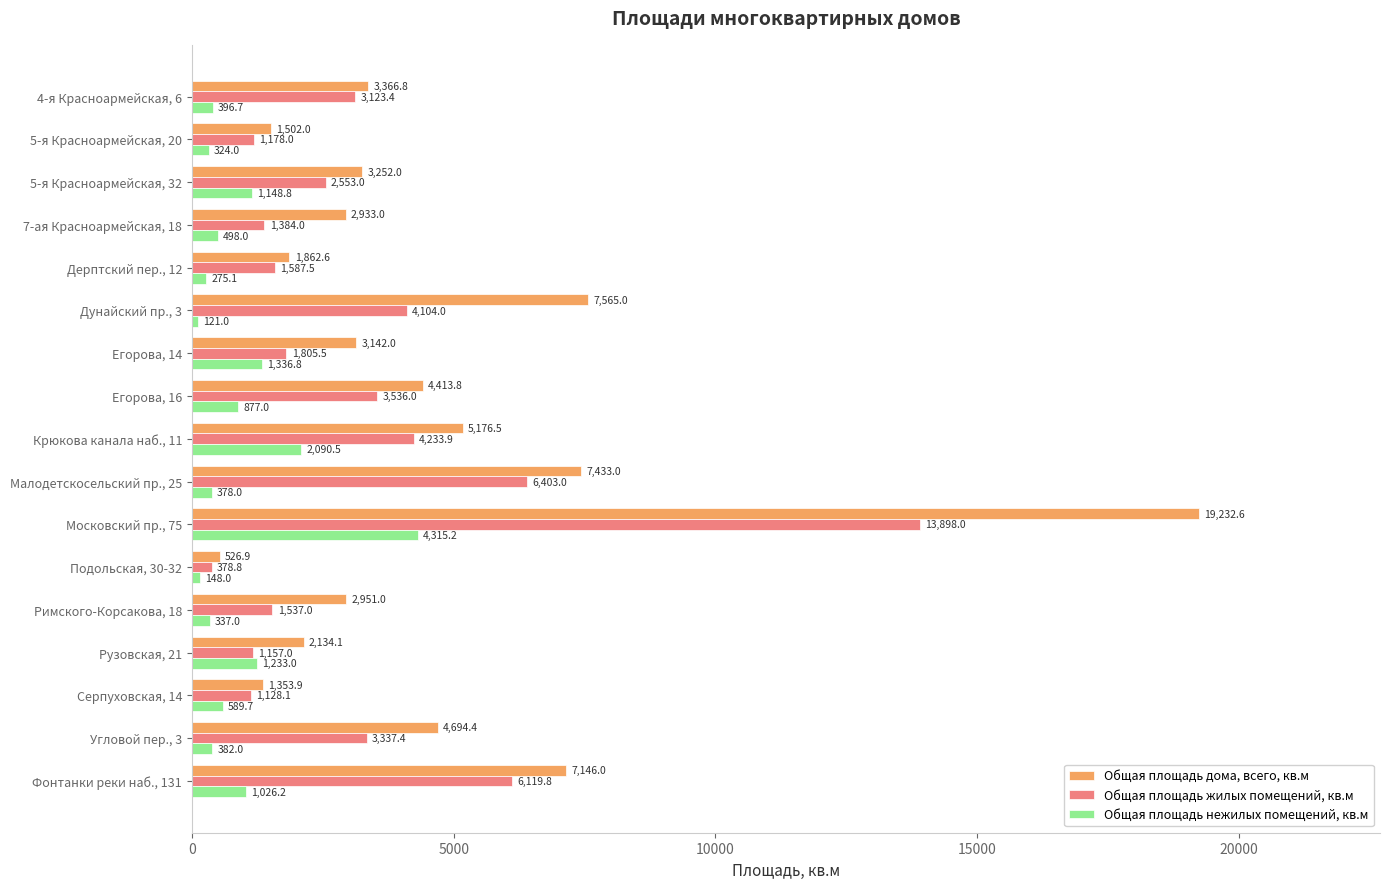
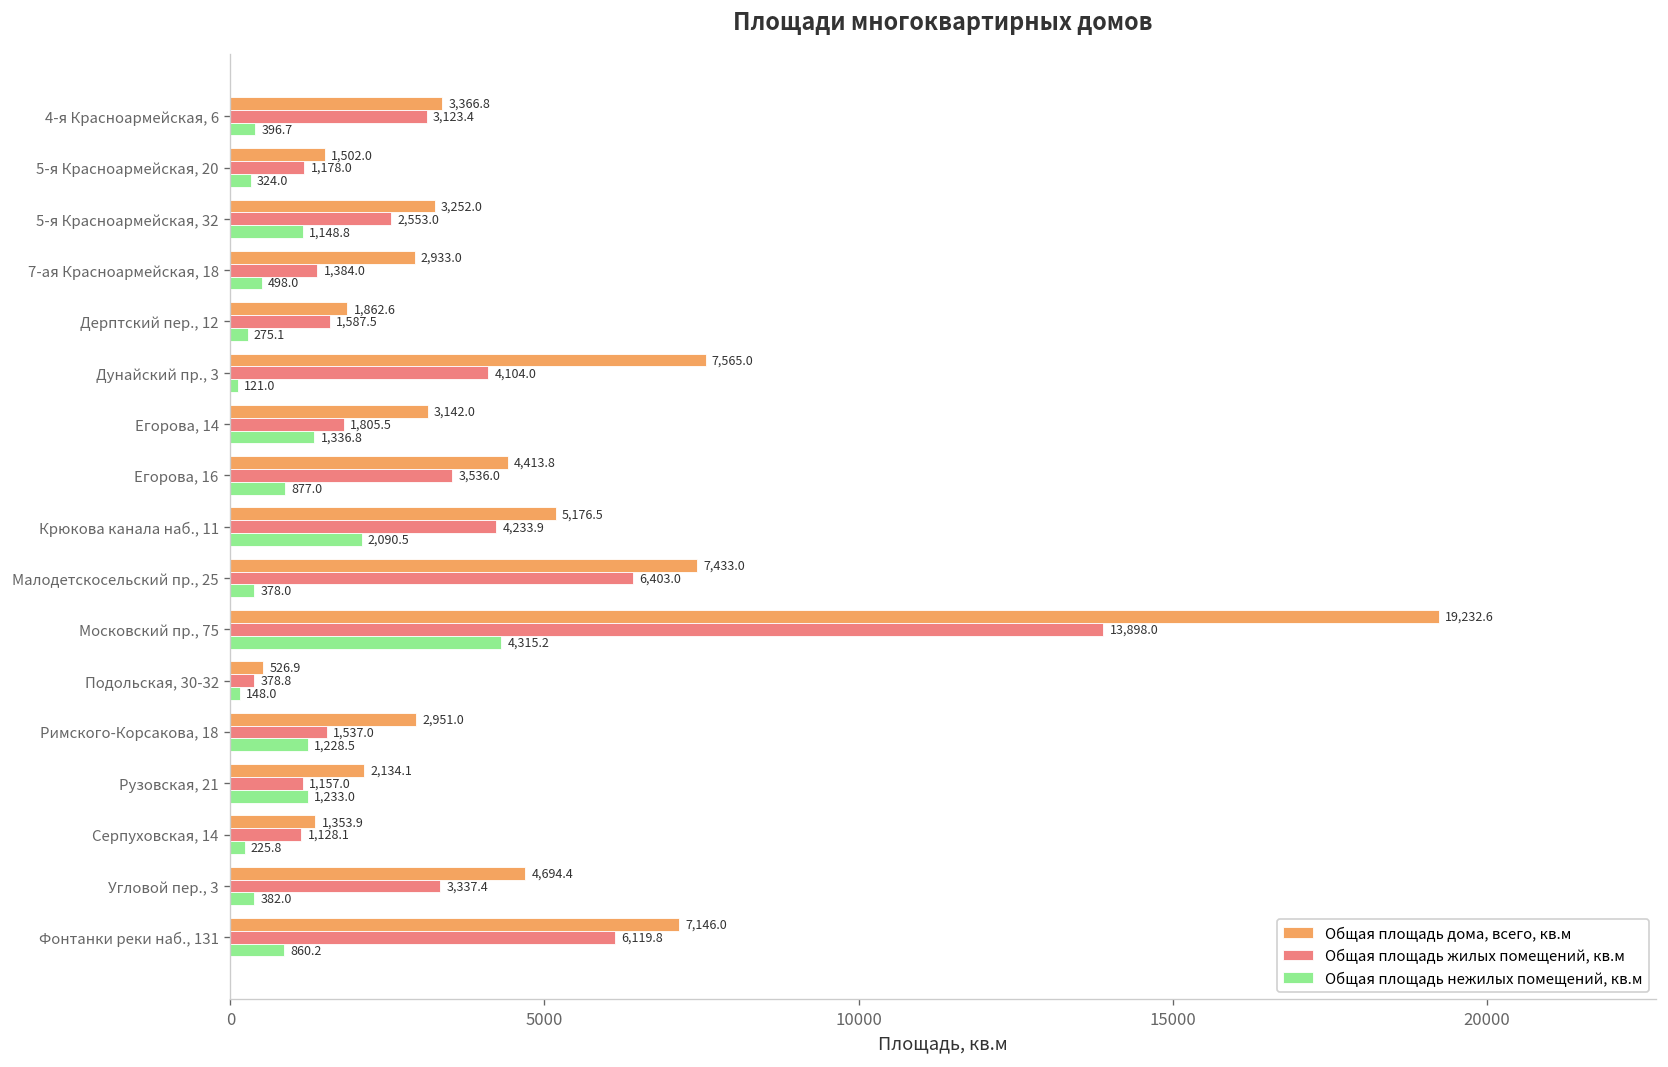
  {
    "Общая площадь нежилых помещений, кв.м": {
      "4-я Красноармейская, 6": "396.7",
      "5-я Красноармейская, 20": "324.0",
      "5-я Красноармейская, 32": "1,148.8",
      "7-ая Красноармейская, 18": "498.0",
      "Дерптский пер., 12": "275.1",
      "Дунайский пр., 3": "121.0",
      "Егорова, 14": "1,336.8",
      "Егорова, 16": "877.0",
      "Крюкова канала наб., 11": "2,090.5",
      "Малодетскосельский пр., 25": "378.0",
      "Московский пр., 75": "4,315.2",
      "Подольская, 30-32": "148.0",
-     "Римского-Корсакова, 18": "337.0",
+     "Римского-Корсакова, 18": "1,228.5",
      "Рузовская, 21": "1,233.0",
-     "Серпуховская, 14": "589.7",
+     "Серпуховская, 14": "225.8",
      "Угловой пер., 3": "382.0",
-     "Фонтанки реки наб., 131": "1,026.2"
+     "Фонтанки реки наб., 131": "860.2"
    }
  }
